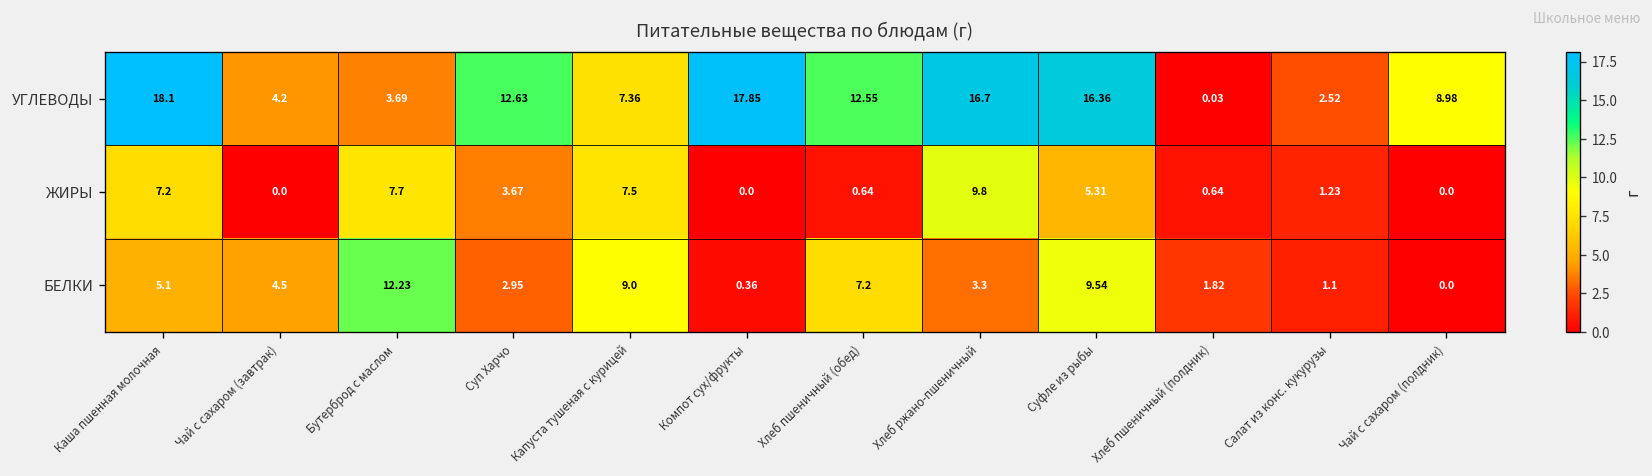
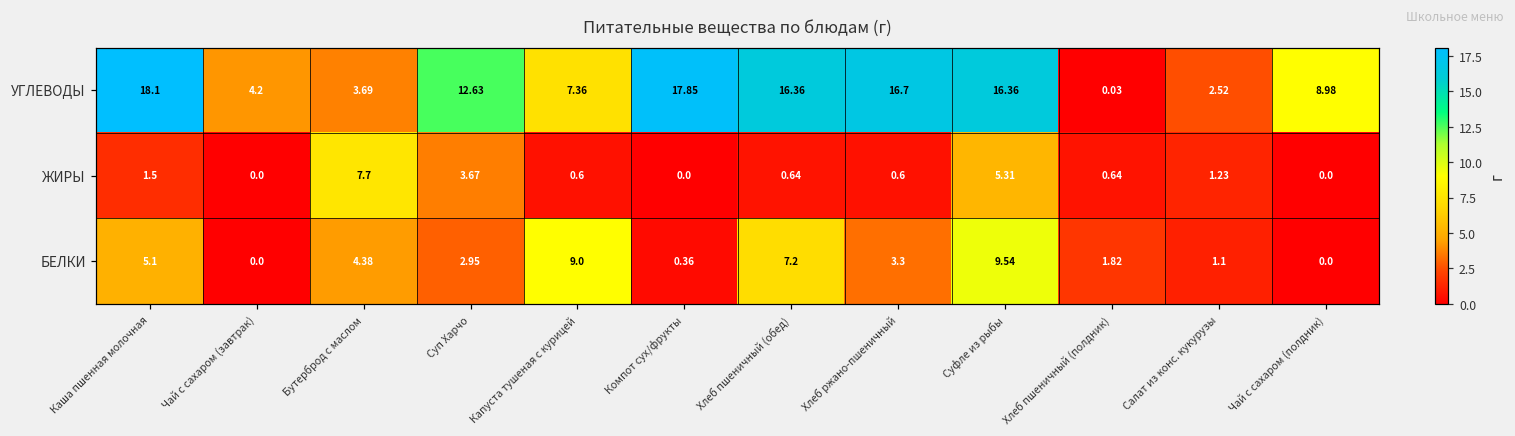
  {
    "УГЛЕВОДЫ": {
      "Каша пшенная молочная": 18.1,
      "Чай с сахаром (завтрак)": 4.2,
      "Бутерброд с маслом": 3.69,
      "Суп Харчо": 12.63,
      "Капуста тушеная с курицей": 7.36,
      "Компот сух/фрукты": 17.85,
-     "Хлеб пшеничный (обед)": 12.55,
+     "Хлеб пшеничный (обед)": 16.36,
      "Хлеб ржано-пшеничный": 16.7,
      "Суфле из рыбы": 16.36,
      "Хлеб пшеничный (полдник)": 0.03,
      "Салат из конс. кукурузы": 2.52,
      "Чай с сахаром (полдник)": 8.98
    },
    "ЖИРЫ": {
-     "Каша пшенная молочная": 7.2,
+     "Каша пшенная молочная": 1.5,
      "Чай с сахаром (завтрак)": 0.0,
      "Бутерброд с маслом": 7.7,
      "Суп Харчо": 3.67,
-     "Капуста тушеная с курицей": 7.5,
+     "Капуста тушеная с курицей": 0.6,
      "Компот сух/фрукты": 0.0,
      "Хлеб пшеничный (обед)": 0.64,
-     "Хлеб ржано-пшеничный": 9.8,
+     "Хлеб ржано-пшеничный": 0.6,
      "Суфле из рыбы": 5.31,
      "Хлеб пшеничный (полдник)": 0.64,
      "Салат из конс. кукурузы": 1.23,
      "Чай с сахаром (полдник)": 0.0
    },
    "БЕЛКИ": {
      "Каша пшенная молочная": 5.1,
-     "Чай с сахаром (завтрак)": 4.5,
-     "Бутерброд с маслом": 12.23,
+     "Чай с сахаром (завтрак)": 0.0,
+     "Бутерброд с маслом": 4.38,
      "Суп Харчо": 2.95,
      "Капуста тушеная с курицей": 9.0,
      "Компот сух/фрукты": 0.36,
      "Хлеб пшеничный (обед)": 7.2,
      "Хлеб ржано-пшеничный": 3.3,
      "Суфле из рыбы": 9.54,
      "Хлеб пшеничный (полдник)": 1.82,
      "Салат из конс. кукурузы": 1.1,
      "Чай с сахаром (полдник)": 0.0
    }
  }
